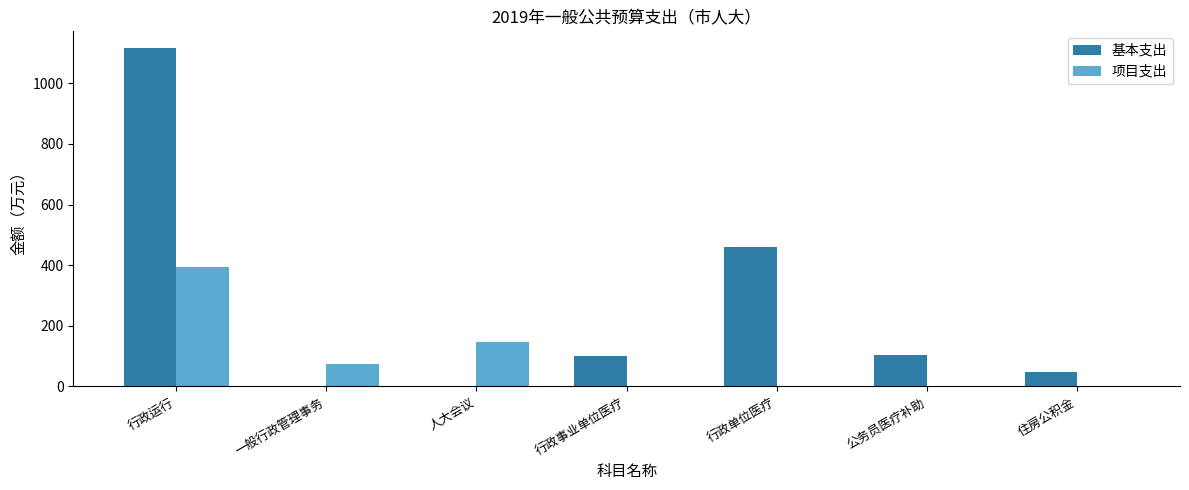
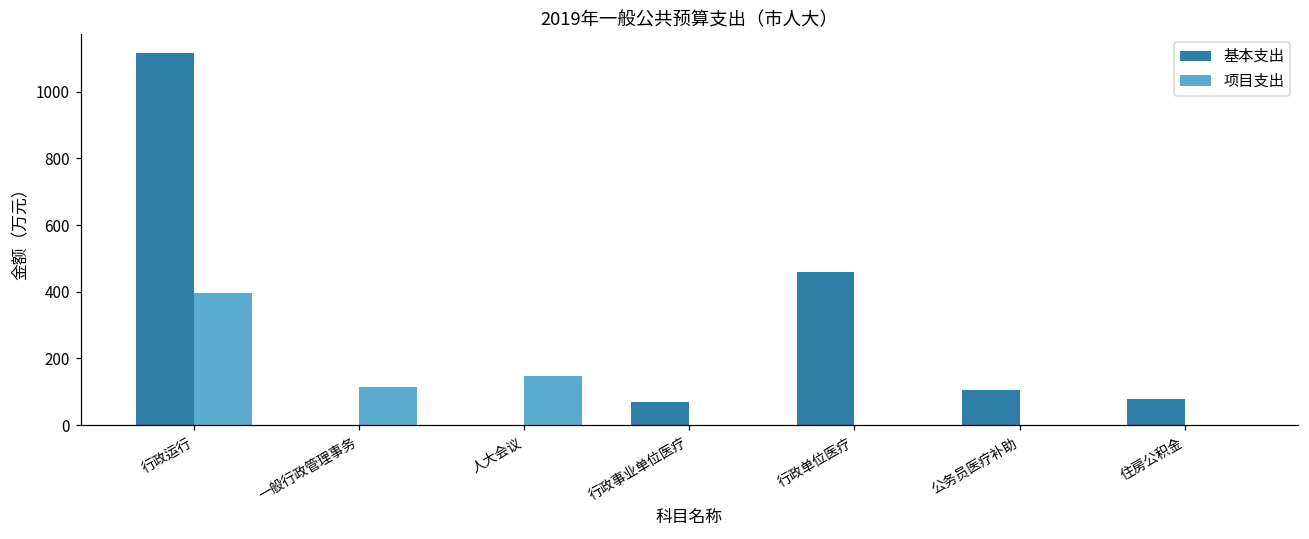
  {
    "基本支出": {
      "行政运行": 1120,
      "一般行政管理事务": 0,
      "人大会议": 0,
-     "行政事业单位医疗": 100,
+     "行政事业单位医疗": 70,
      "行政单位医疗": 460,
      "公务员医疗补助": 100,
-     "住房公积金": 50
+     "住房公积金": 80
    },
    "项目支出": {
      "行政运行": 400,
-     "一般行政管理事务": 80,
+     "一般行政管理事务": 110,
      "人大会议": 150,
      "行政事业单位医疗": 0,
      "行政单位医疗": 0,
      "公务员医疗补助": 0,
      "住房公积金": 0
    }
  }
